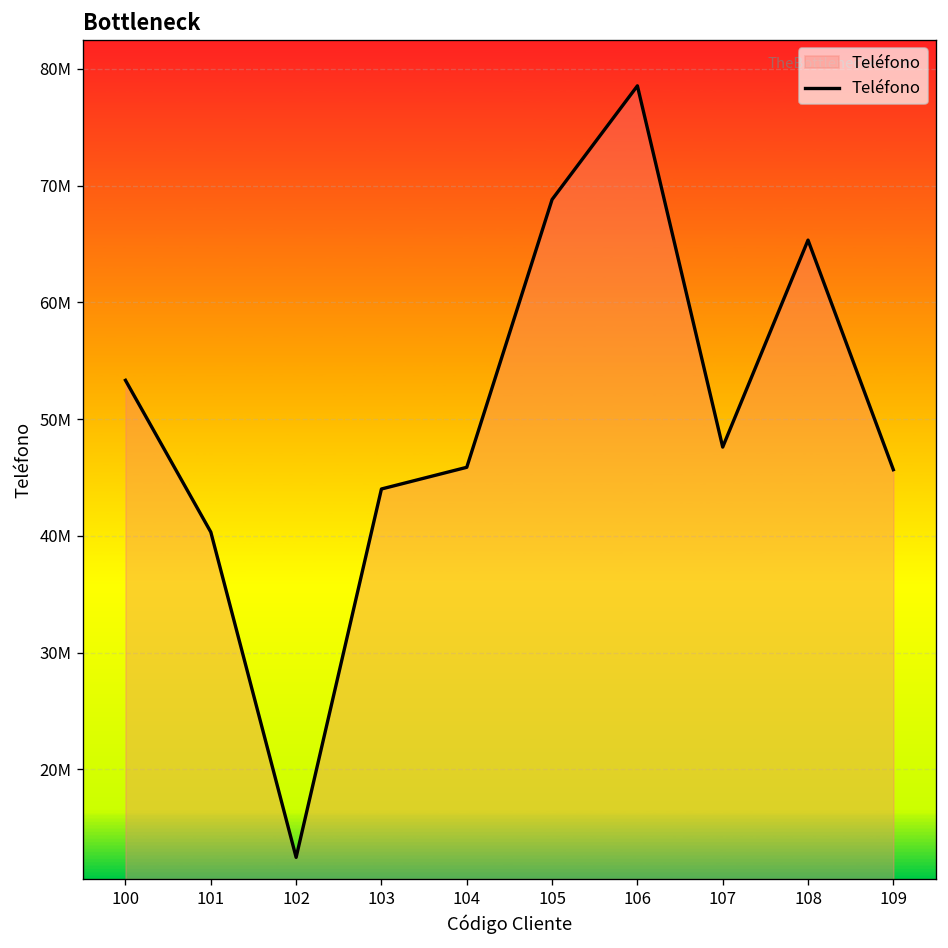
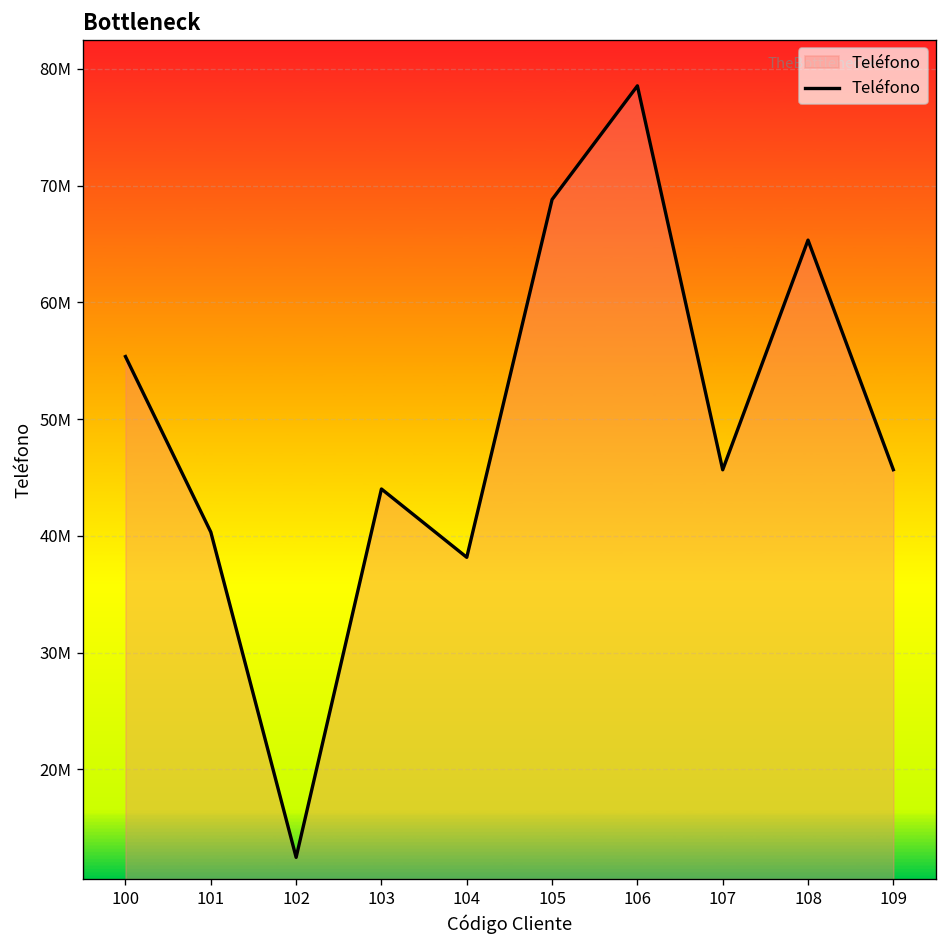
  {
-   "100": 53000000,
+   "100": 55000000,
    "101": 40000000,
    "102": 12000000,
    "103": 44000000,
-   "104": 46000000,
+   "104": 38000000,
    "105": 69000000,
    "106": 79000000,
-   "107": 48000000,
+   "107": 46000000,
    "108": 65000000,
    "109": 46000000
  }
